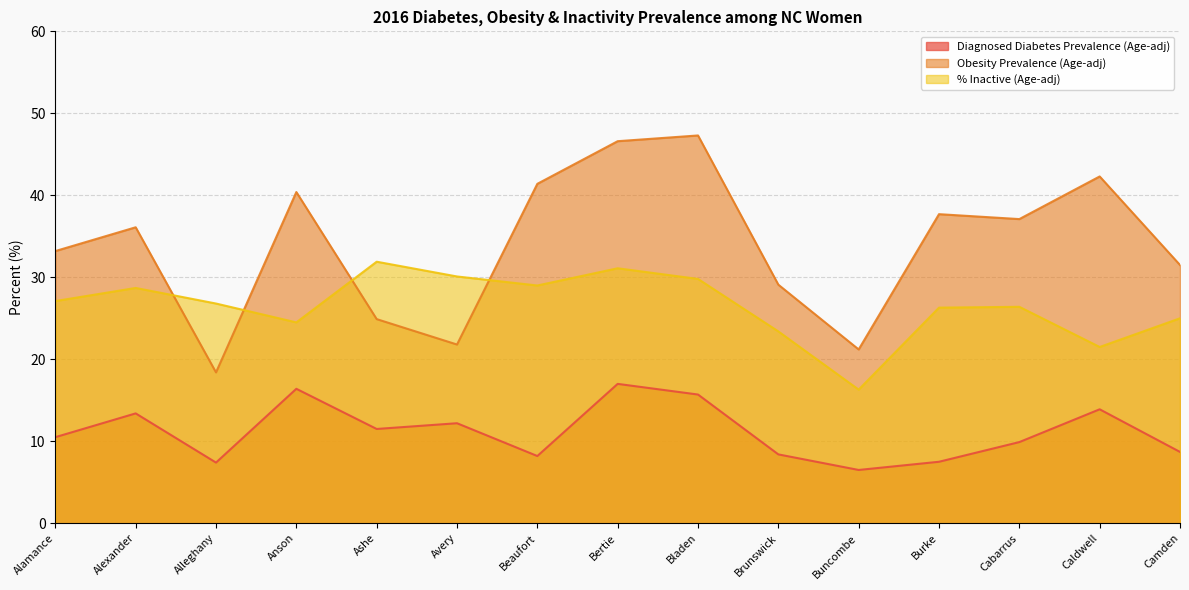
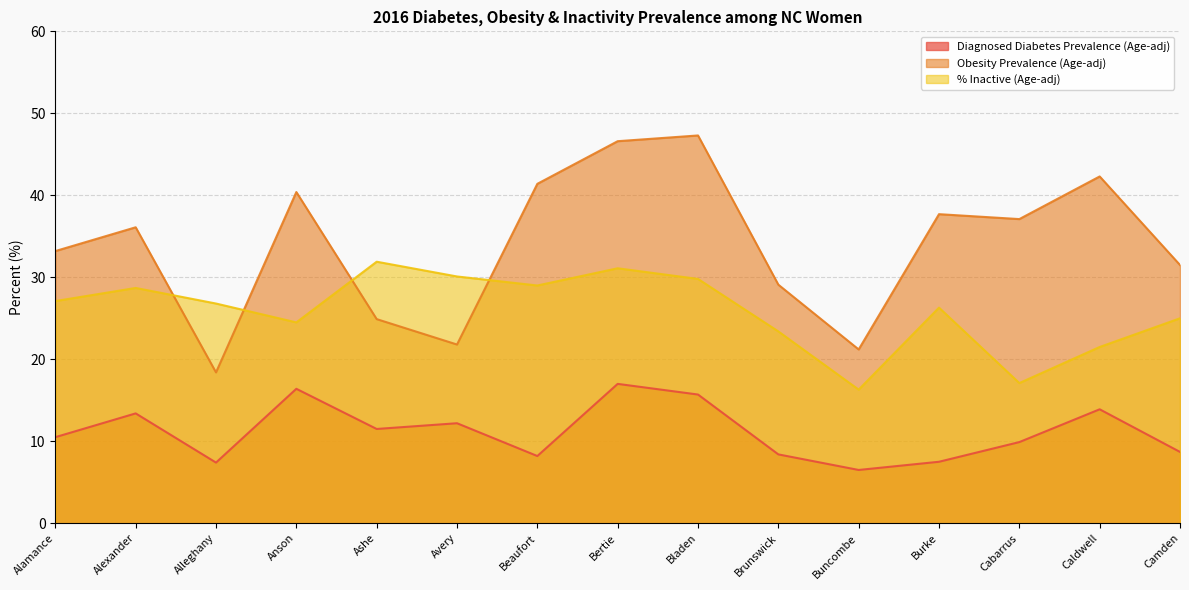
  {
    "% Inactive (Age-adj)": {
      "Alamance": 27,
      "Alexander": 29,
      "Alleghany": 27,
      "Anson": 25,
      "Ashe": 32,
      "Avery": 30,
      "Beaufort": 29,
      "Bertie": 31,
      "Bladen": 30,
      "Brunswick": 23,
      "Buncombe": 16,
      "Burke": 26,
-     "Cabarrus": 26,
+     "Cabarrus": 17,
      "Caldwell": 22,
      "Camden": 25
    }
  }
